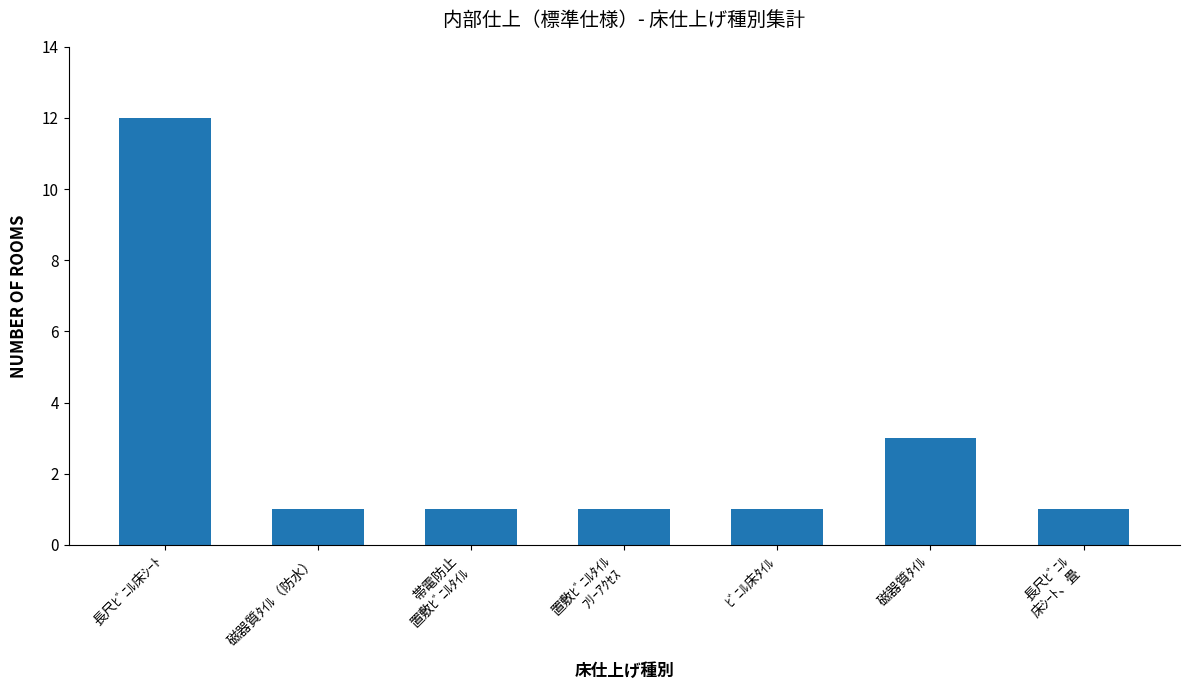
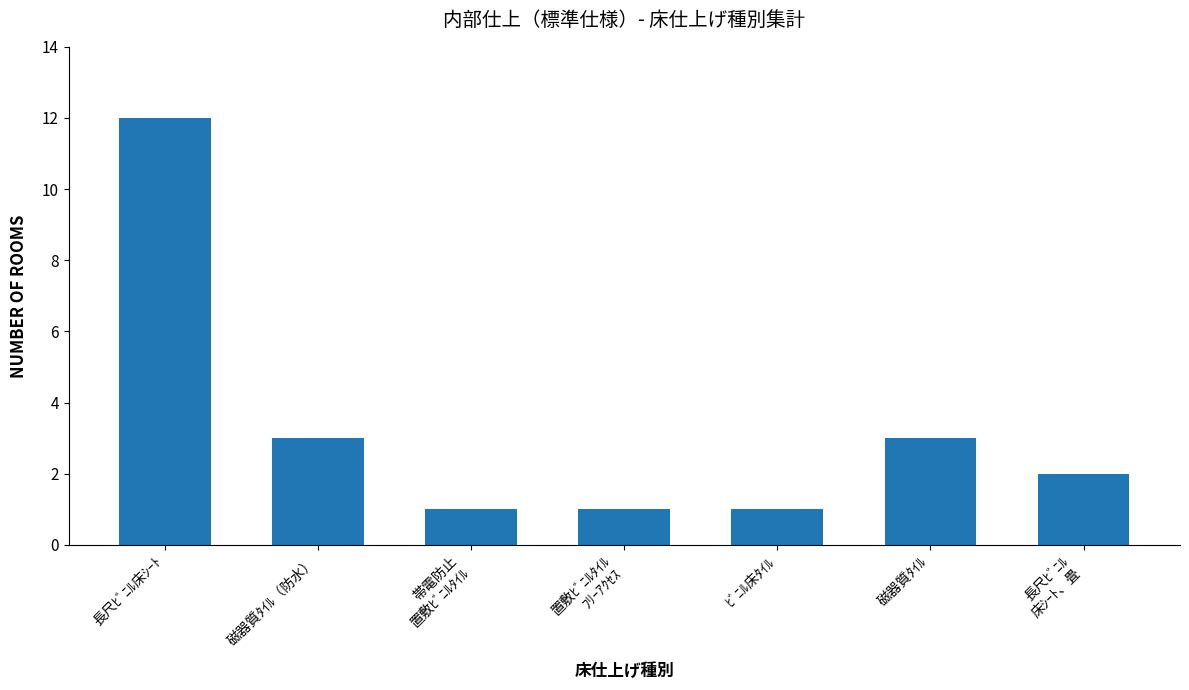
  {
    "長尺ﾋﾞﾆﾙ床ｼｰﾄ": 12,
-   "磁器質ﾀｲﾙ（防水）": 1,
+   "磁器質ﾀｲﾙ（防水）": 3,
    "帯電防止 置敷ﾋﾞﾆﾙﾀｲﾙ": 1,
    "置敷ﾋﾞﾆﾙﾀｲﾙ ﾌﾘｰｱｸｾｽ": 1,
    "ﾋﾞﾆﾙ床ﾀｲﾙ": 1,
    "磁器質ﾀｲﾙ": 3,
-   "長尺ﾋﾞﾆﾙ 床ｼｰﾄ、畳": 1
+   "長尺ﾋﾞﾆﾙ 床ｼｰﾄ、畳": 2
  }
